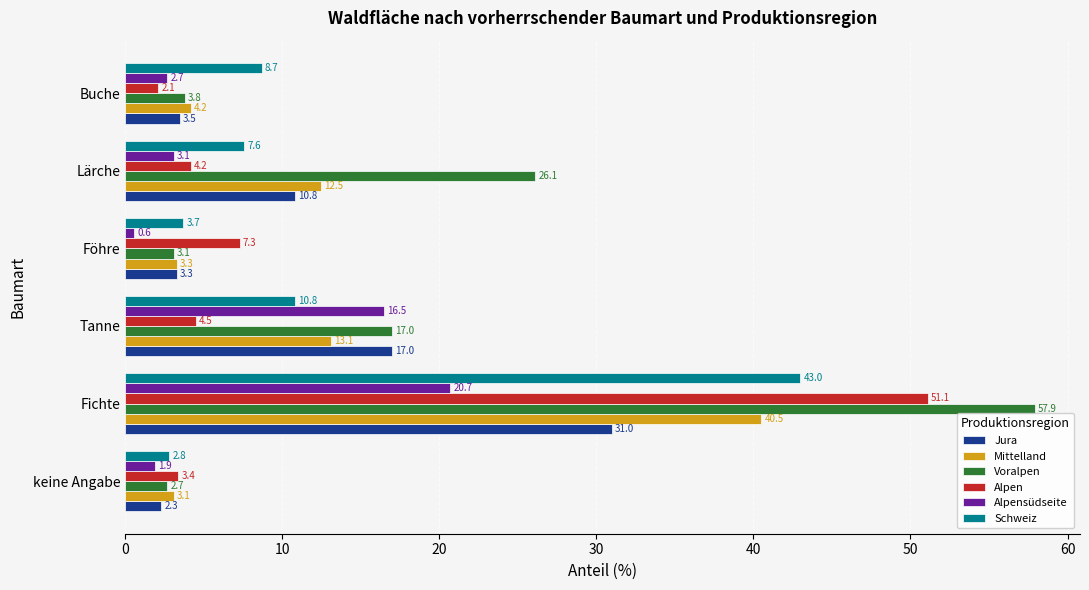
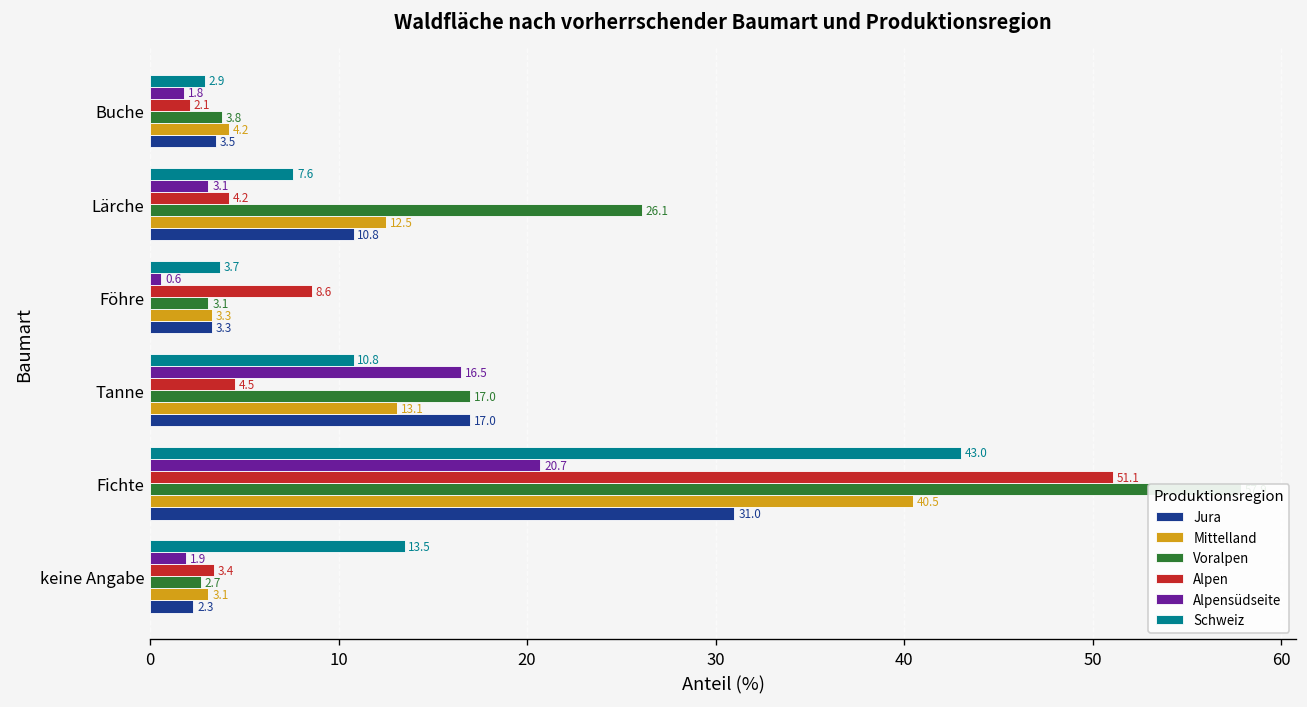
  {
    "Jura": {
      "Buche": 3.5,
      "Lärche": 10.8,
      "Föhre": 3.3,
      "Tanne": 17.0,
      "Fichte": 31.0,
      "keine Angabe": 2.3
    },
    "Mittelland": {
      "Buche": 4.2,
      "Lärche": 12.5,
      "Föhre": 3.3,
      "Tanne": 13.1,
      "Fichte": 40.5,
      "keine Angabe": 3.1
    },
    "Voralpen": {
      "Buche": 3.8,
      "Lärche": 26.1,
      "Föhre": 3.1,
      "Tanne": 17.0,
      "keine Angabe": 2.7
    },
    "Alpen": {
      "Buche": 2.1,
      "Lärche": 4.2,
-     "Föhre": 7.3,
+     "Föhre": 8.6,
      "Tanne": 4.5,
      "Fichte": 51.1,
      "keine Angabe": 3.4
    },
    "Alpensüdseite": {
-     "Buche": 2.7,
+     "Buche": 1.8,
      "Lärche": 3.1,
      "Föhre": 0.6,
      "Tanne": 16.5,
      "Fichte": 20.7,
      "keine Angabe": 1.9
    },
    "Schweiz": {
-     "Buche": 8.7,
+     "Buche": 2.9,
      "Lärche": 7.6,
      "Föhre": 3.7,
      "Tanne": 10.8,
      "Fichte": 43.0,
-     "keine Angabe": 2.8
+     "keine Angabe": 13.5
    }
  }
